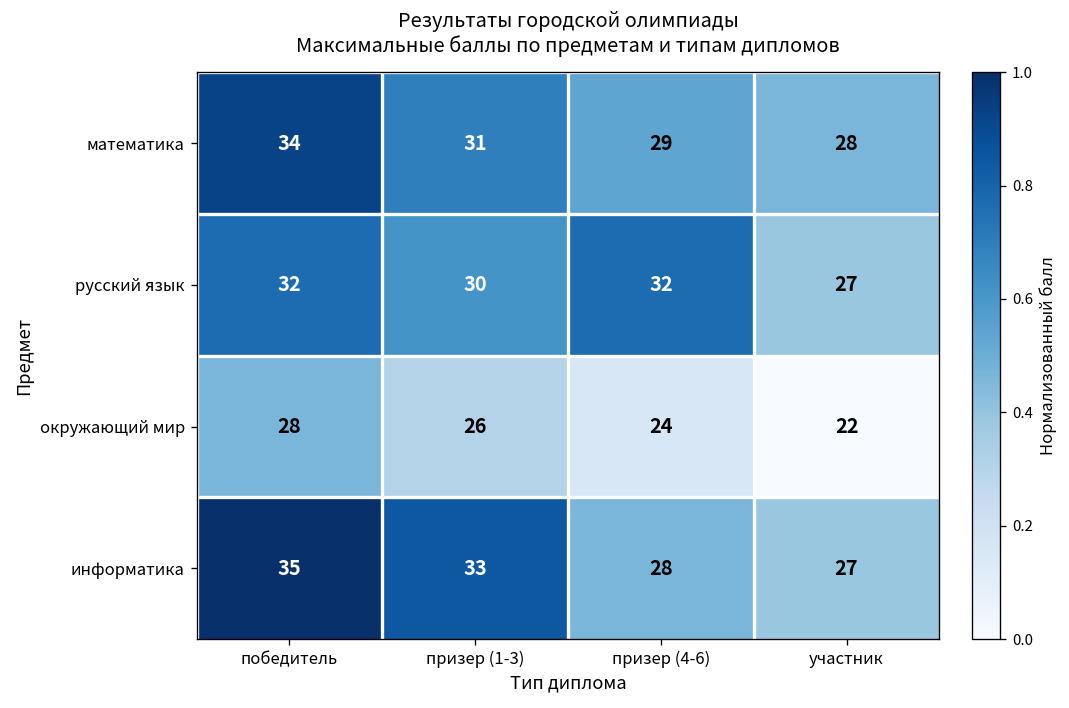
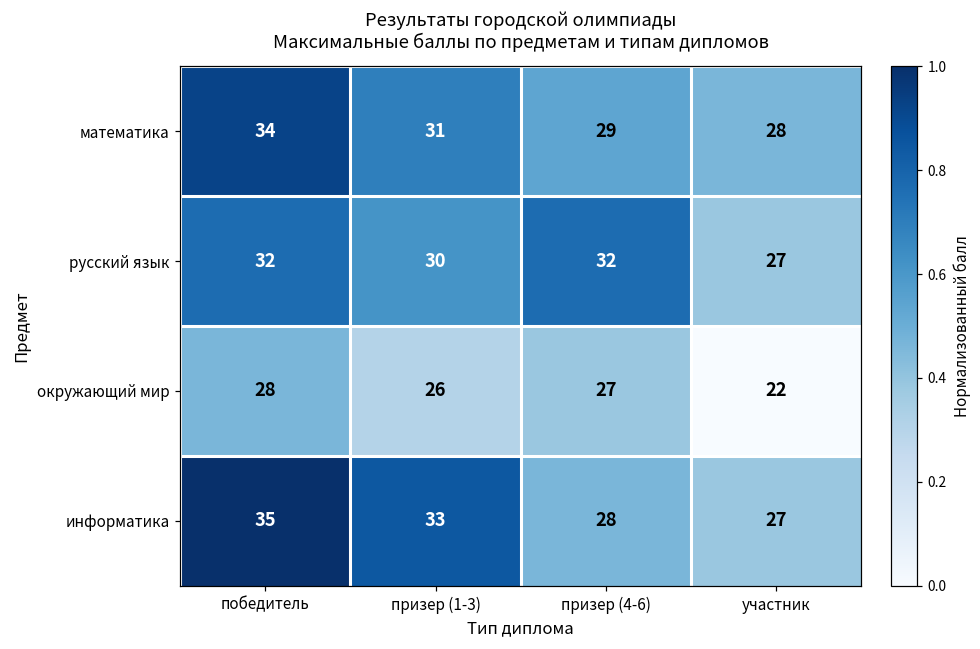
  {
    "математика": {
      "победитель": 34,
      "призер (1-3)": 31,
      "призер (4-6)": 29,
      "участник": 28
    },
    "русский язык": {
      "победитель": 32,
      "призер (1-3)": 30,
      "призер (4-6)": 32,
      "участник": 27
    },
    "окружающий мир": {
      "победитель": 28,
      "призер (1-3)": 26,
-     "призер (4-6)": 24,
+     "призер (4-6)": 27,
      "участник": 22
    },
    "информатика": {
      "победитель": 35,
      "призер (1-3)": 33,
      "призер (4-6)": 28,
      "участник": 27
    }
  }
